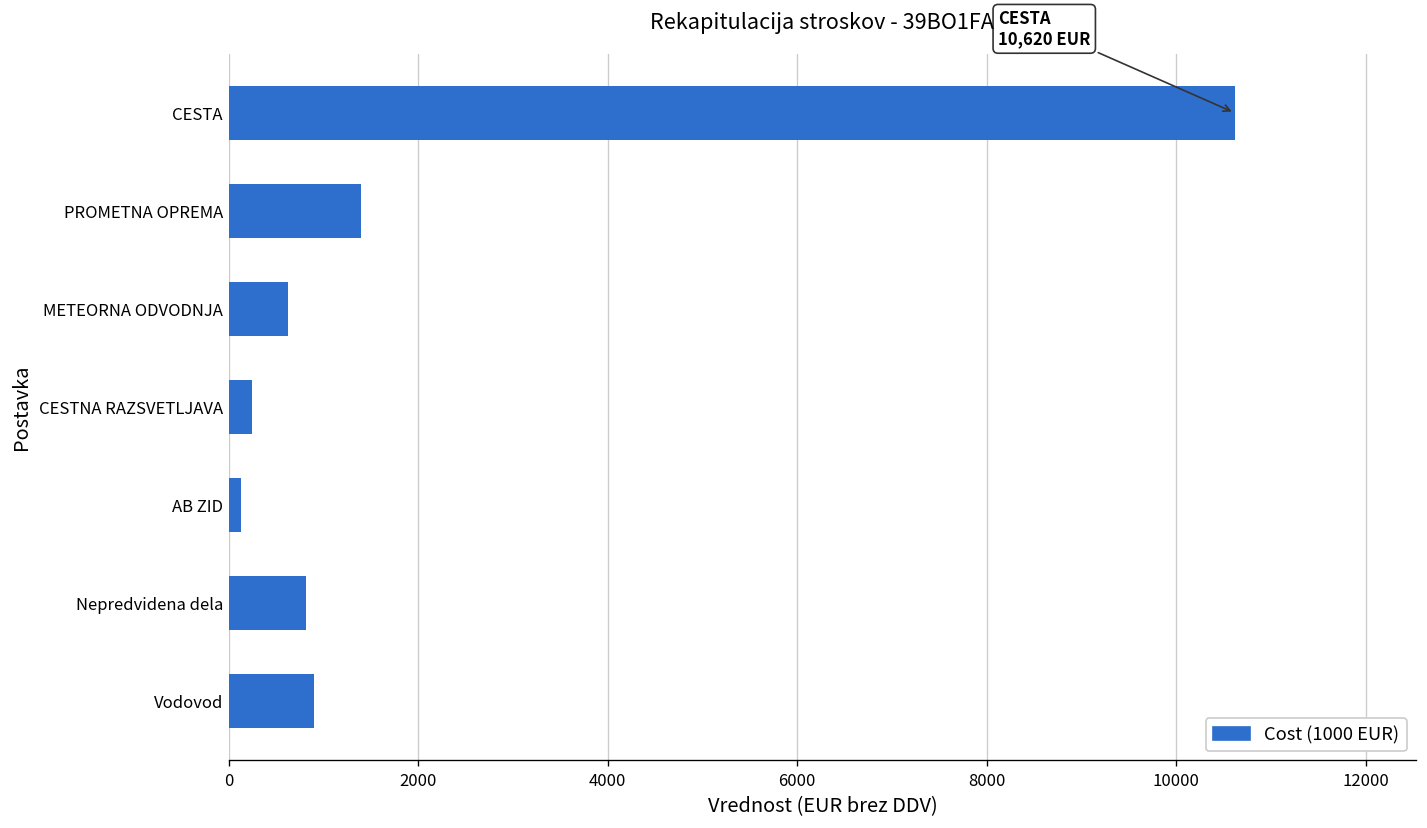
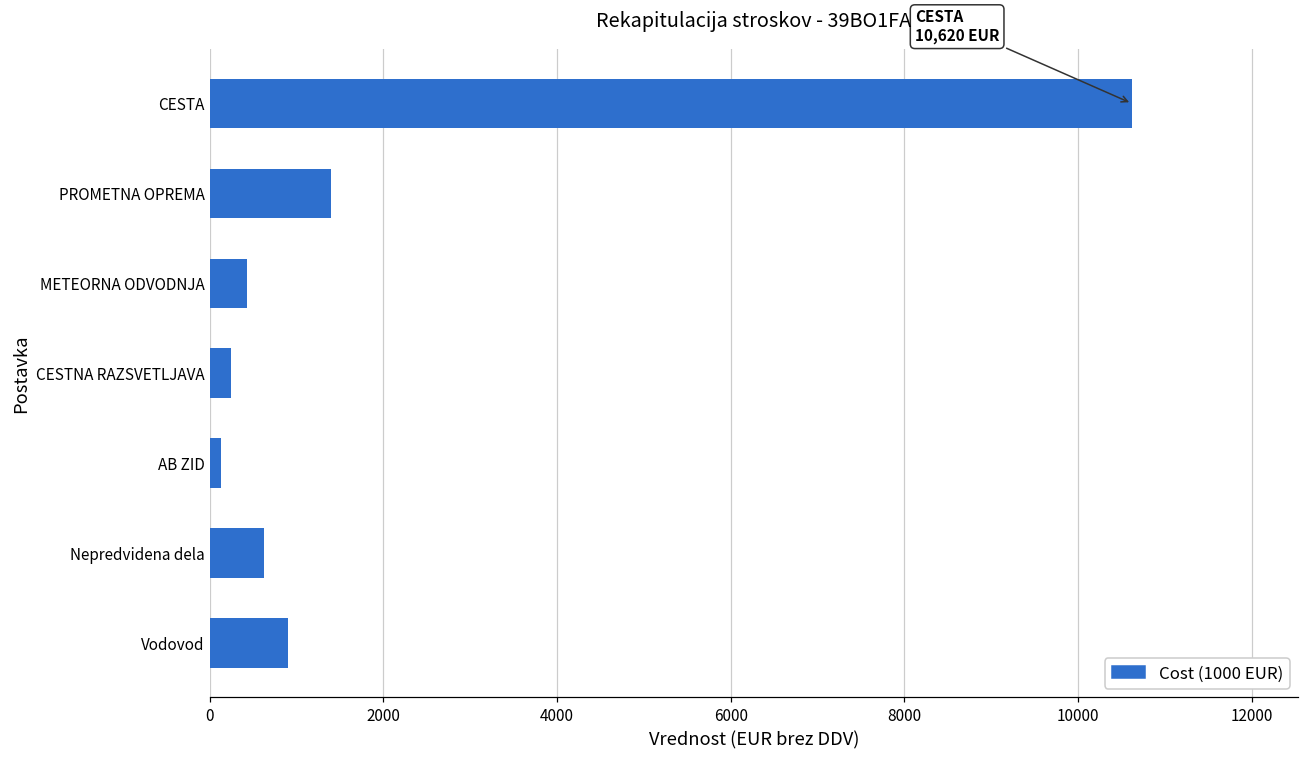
  {
    "PROMETNA OPREMA": 1400,
-   "METEORNA ODVODNJA": 600,
+   "METEORNA ODVODNJA": 400,
    "CESTNA RAZSVETLJAVA": 200,
    "AB ZID": 100,
-   "Nepredvidena dela": 800,
+   "Nepredvidena dela": 600,
    "Vodovod": 900
  }
